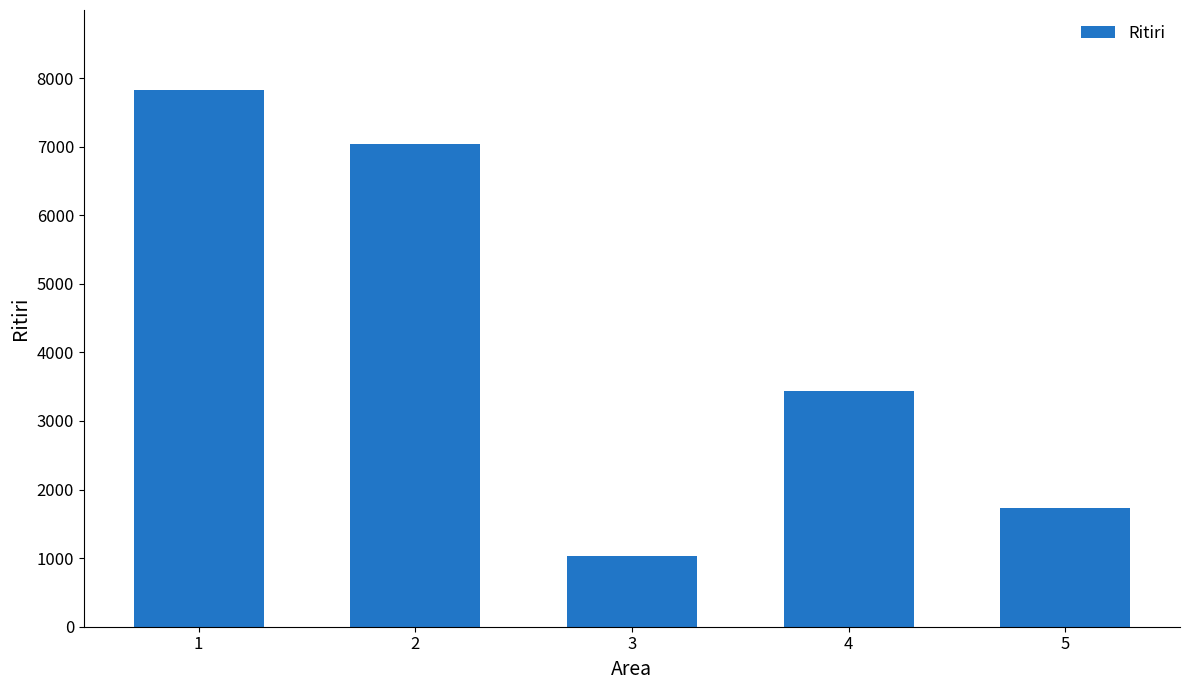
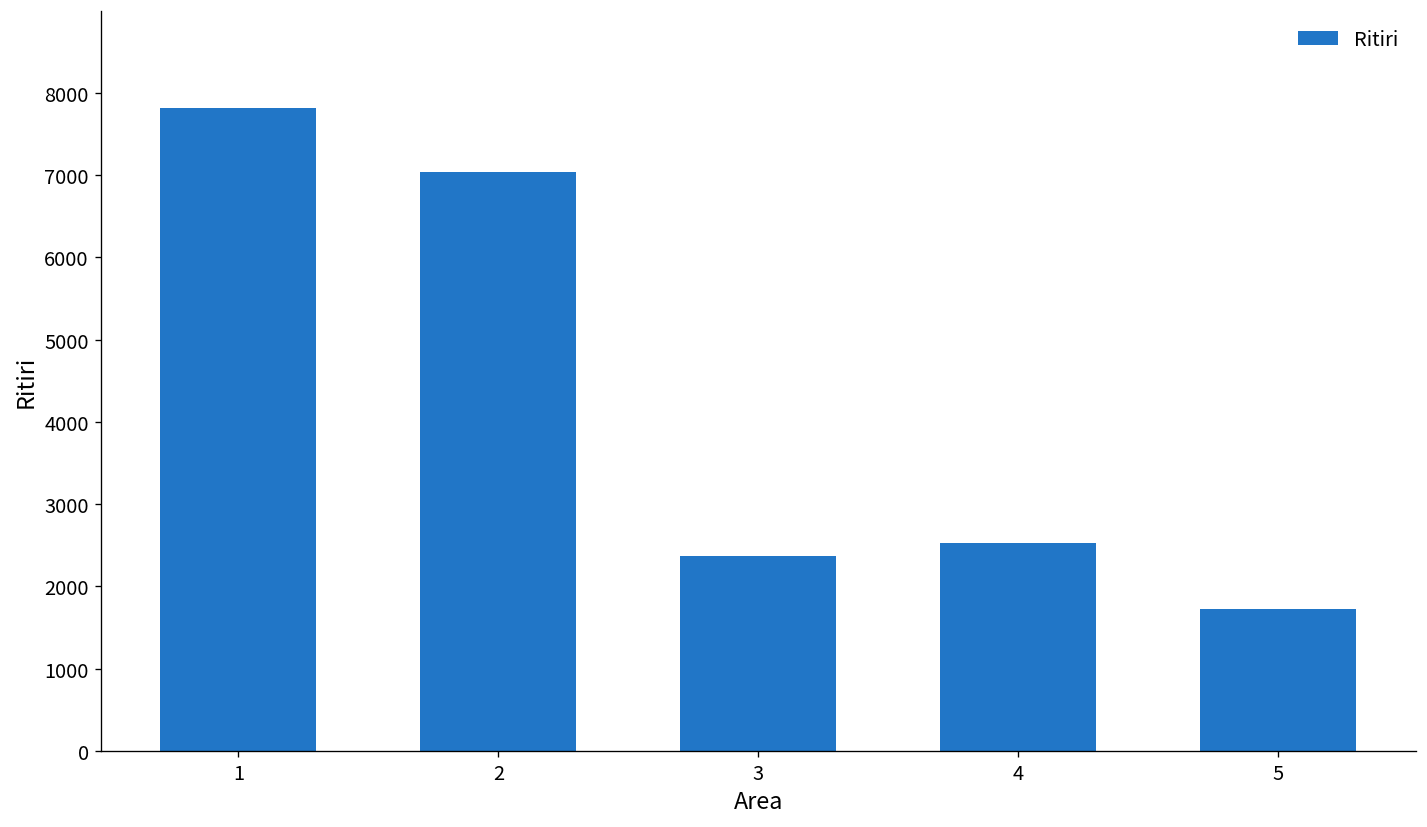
  {
    "1": 7800,
    "2": 7000,
-   "3": 1000,
-   "4": 3400,
+   "3": 2400,
+   "4": 2500,
    "5": 1700
  }
